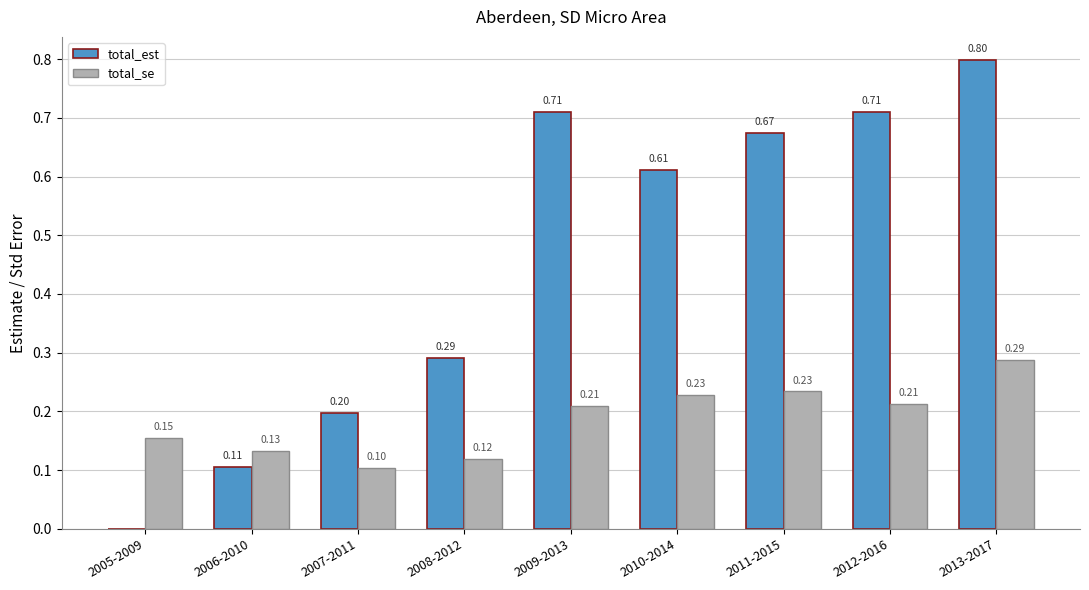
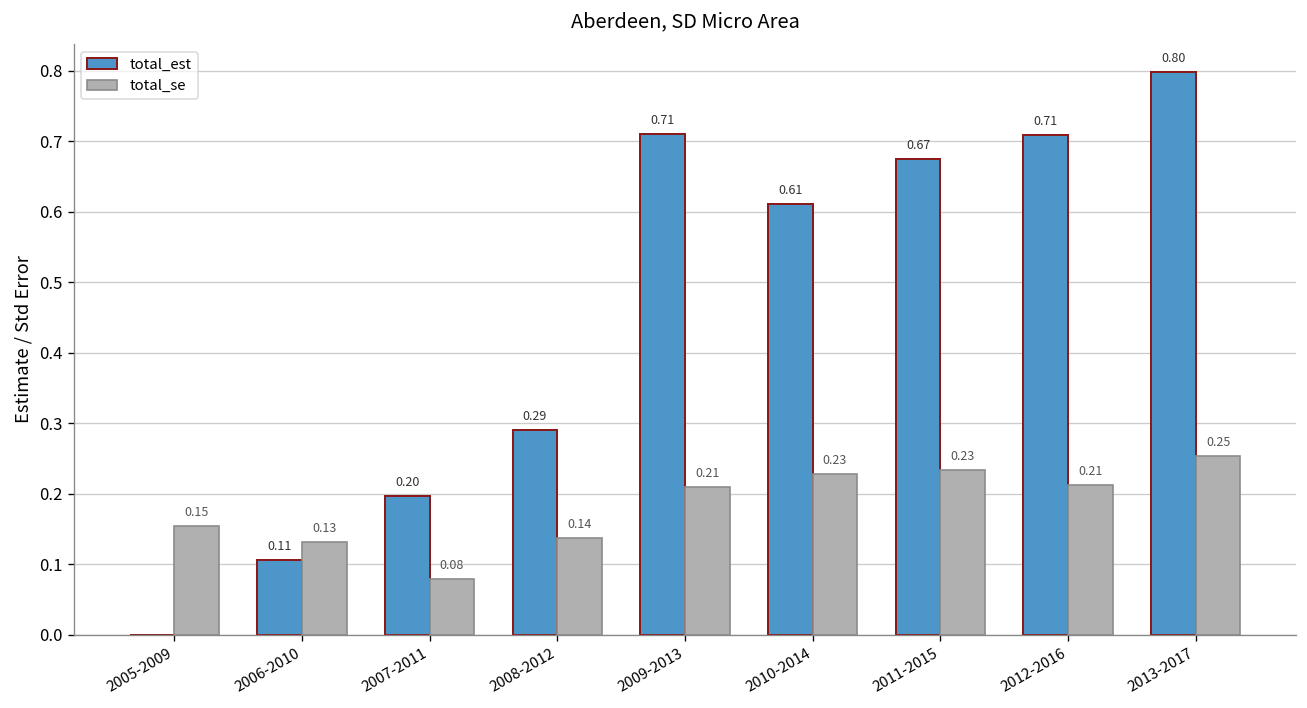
  {
    "total_est": {
      "2006-2010": 0.11,
      "2007-2011": 0.20,
      "2008-2012": 0.29,
      "2009-2013": 0.71,
      "2010-2014": 0.61,
      "2011-2015": 0.67,
      "2012-2016": 0.71,
      "2013-2017": 0.80
    },
    "total_se": {
      "2005-2009": 0.15,
      "2006-2010": 0.13,
-     "2007-2011": 0.10,
-     "2008-2012": 0.12,
+     "2007-2011": 0.08,
+     "2008-2012": 0.14,
      "2009-2013": 0.21,
      "2010-2014": 0.23,
      "2011-2015": 0.23,
      "2012-2016": 0.21,
-     "2013-2017": 0.29
+     "2013-2017": 0.25
    }
  }
